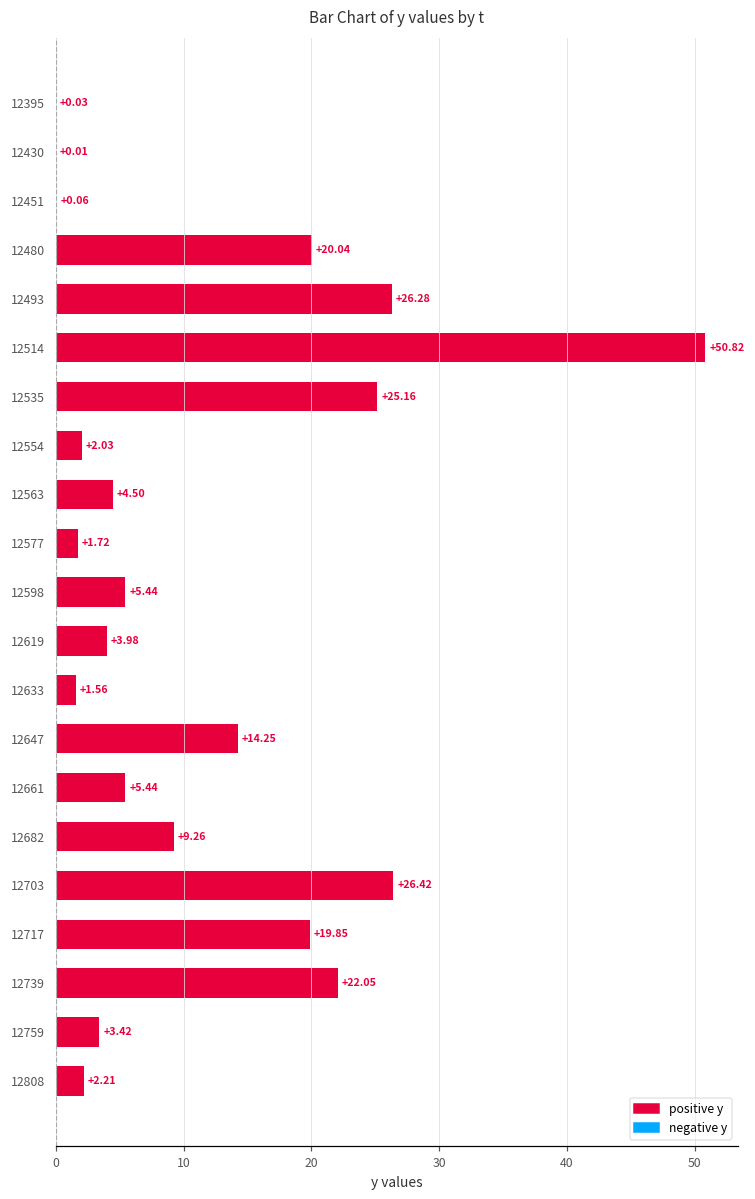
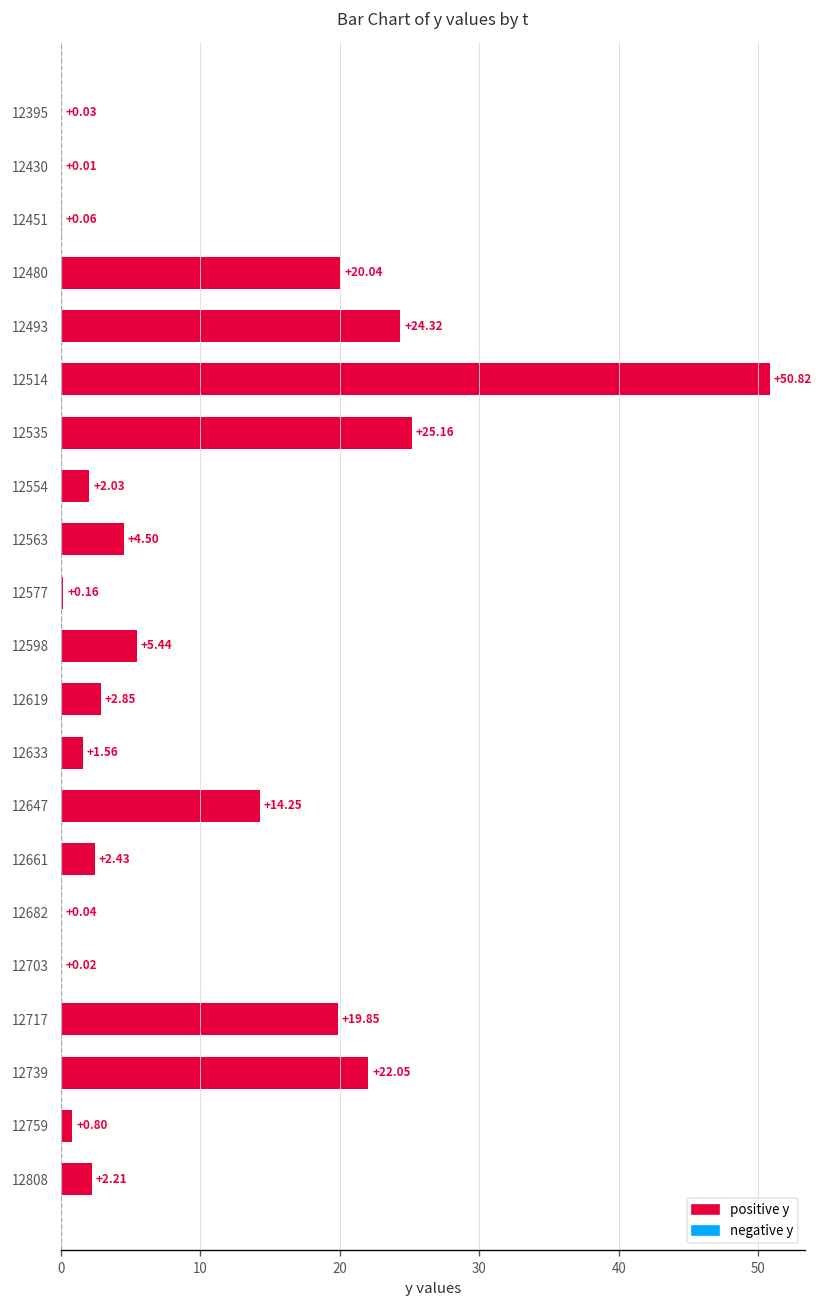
  {
    "12395": "+0.03",
    "12430": "+0.01",
    "12451": "+0.06",
    "12480": "+20.04",
-   "12493": "+26.28",
+   "12493": "+24.32",
    "12514": "+50.82",
    "12535": "+25.16",
    "12554": "+2.03",
    "12563": "+4.50",
-   "12577": "+1.72",
+   "12577": "+0.16",
    "12598": "+5.44",
-   "12619": "+3.98",
+   "12619": "+2.85",
    "12633": "+1.56",
    "12647": "+14.25",
-   "12661": "+5.44",
-   "12682": "+9.26",
-   "12703": "+26.42",
+   "12661": "+2.43",
+   "12682": "+0.04",
+   "12703": "+0.02",
    "12717": "+19.85",
    "12739": "+22.05",
-   "12759": "+3.42",
+   "12759": "+0.80",
    "12808": "+2.21"
  }
